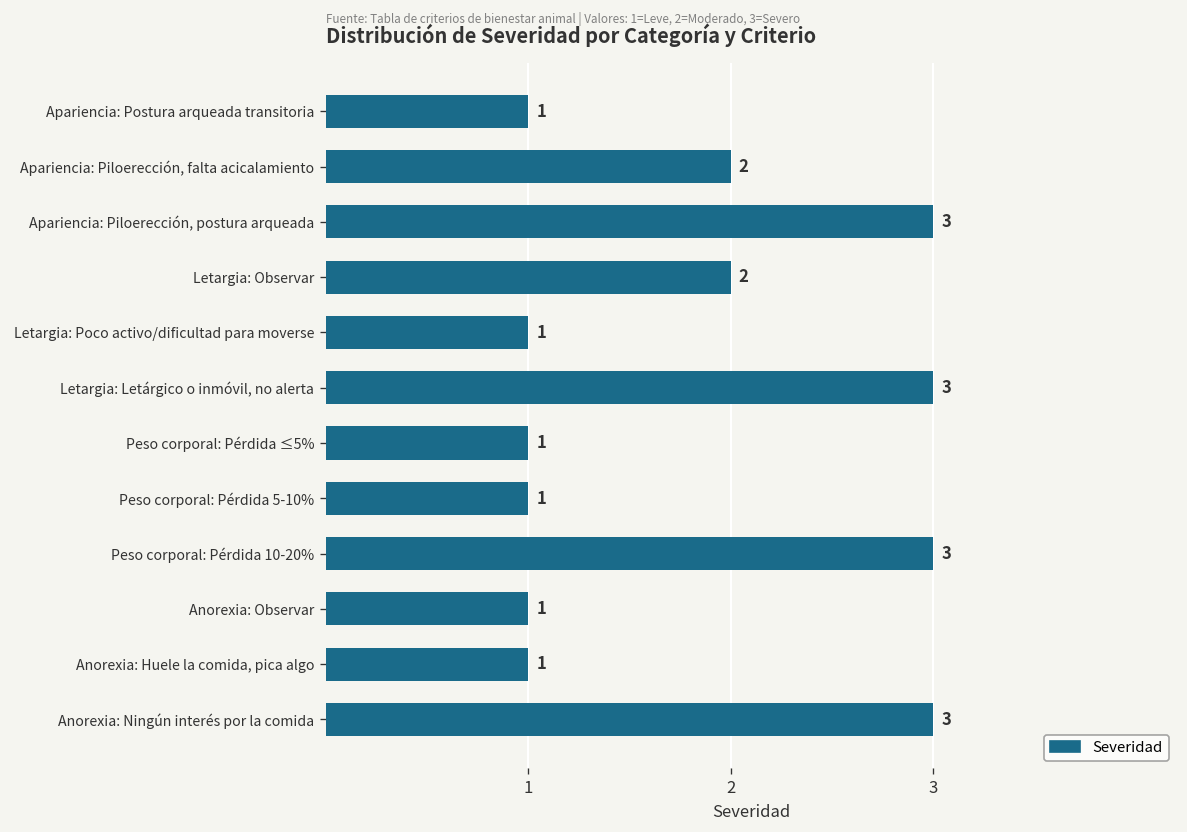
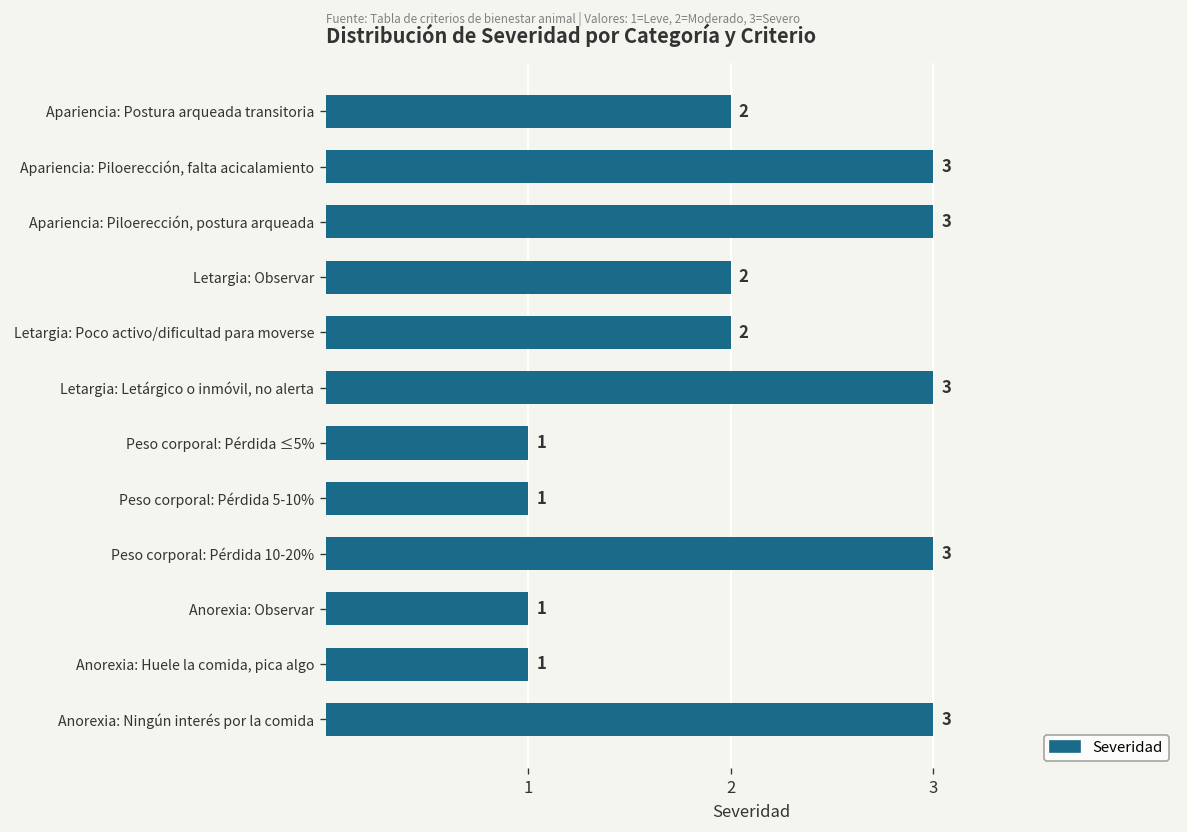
  {
-   "Apariencia: Postura arqueada transitoria": 1,
-   "Apariencia: Piloerección, falta acicalamiento": 2,
+   "Apariencia: Postura arqueada transitoria": 2,
+   "Apariencia: Piloerección, falta acicalamiento": 3,
    "Apariencia: Piloerección, postura arqueada": 3,
    "Letargia: Observar": 2,
-   "Letargia: Poco activo/dificultad para moverse": 1,
+   "Letargia: Poco activo/dificultad para moverse": 2,
    "Letargia: Letárgico o inmóvil, no alerta": 3,
    "Peso corporal: Pérdida ≤5%": 1,
    "Peso corporal: Pérdida 5-10%": 1,
    "Peso corporal: Pérdida 10-20%": 3,
    "Anorexia: Observar": 1,
    "Anorexia: Huele la comida, pica algo": 1,
    "Anorexia: Ningún interés por la comida": 3
  }
